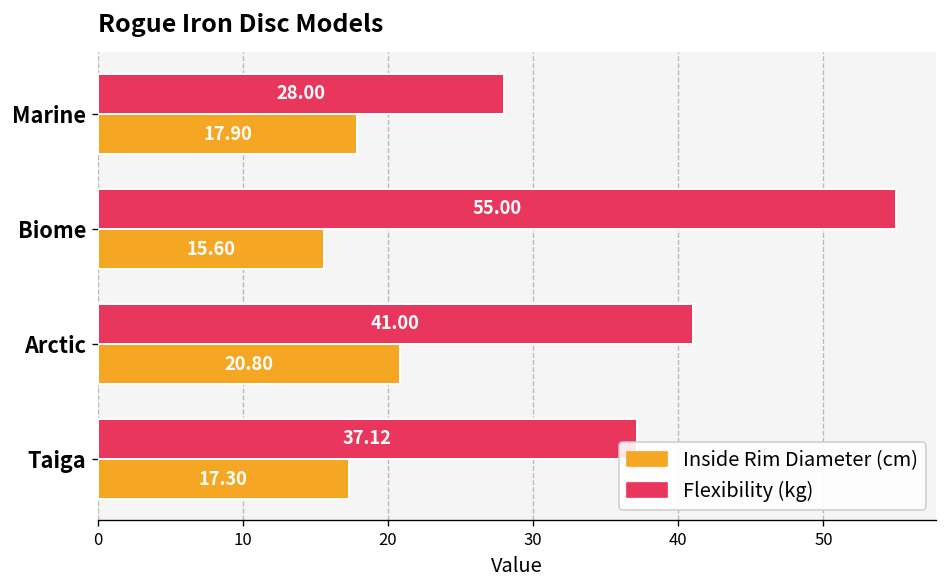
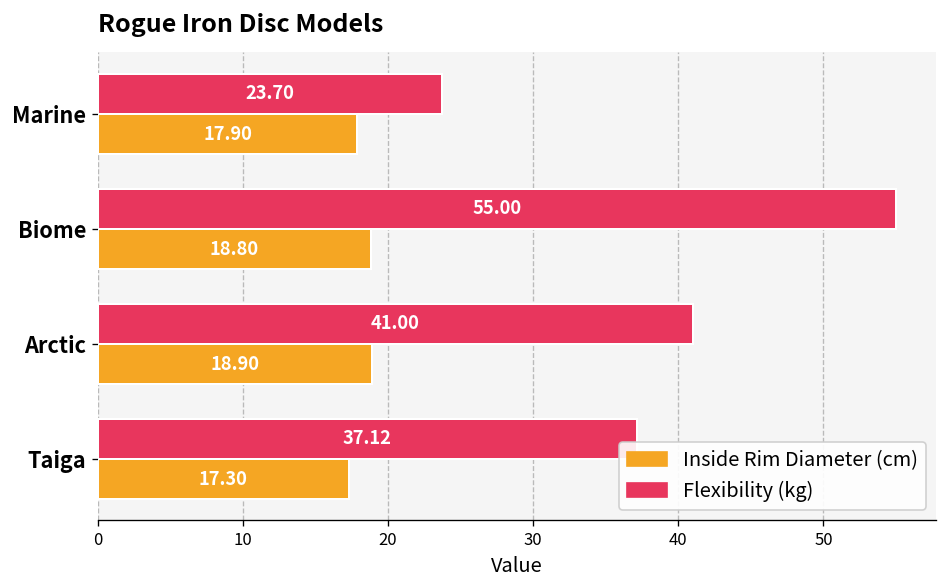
  {
    "Inside Rim Diameter (cm)": {
      "Marine": 17.90,
-     "Biome": 15.60,
-     "Arctic": 20.80,
+     "Biome": 18.80,
+     "Arctic": 18.90,
      "Taiga": 17.30
    },
    "Flexibility (kg)": {
-     "Marine": 28.00,
+     "Marine": 23.70,
      "Biome": 55.00,
      "Arctic": 41.00,
      "Taiga": 37.12
    }
  }
